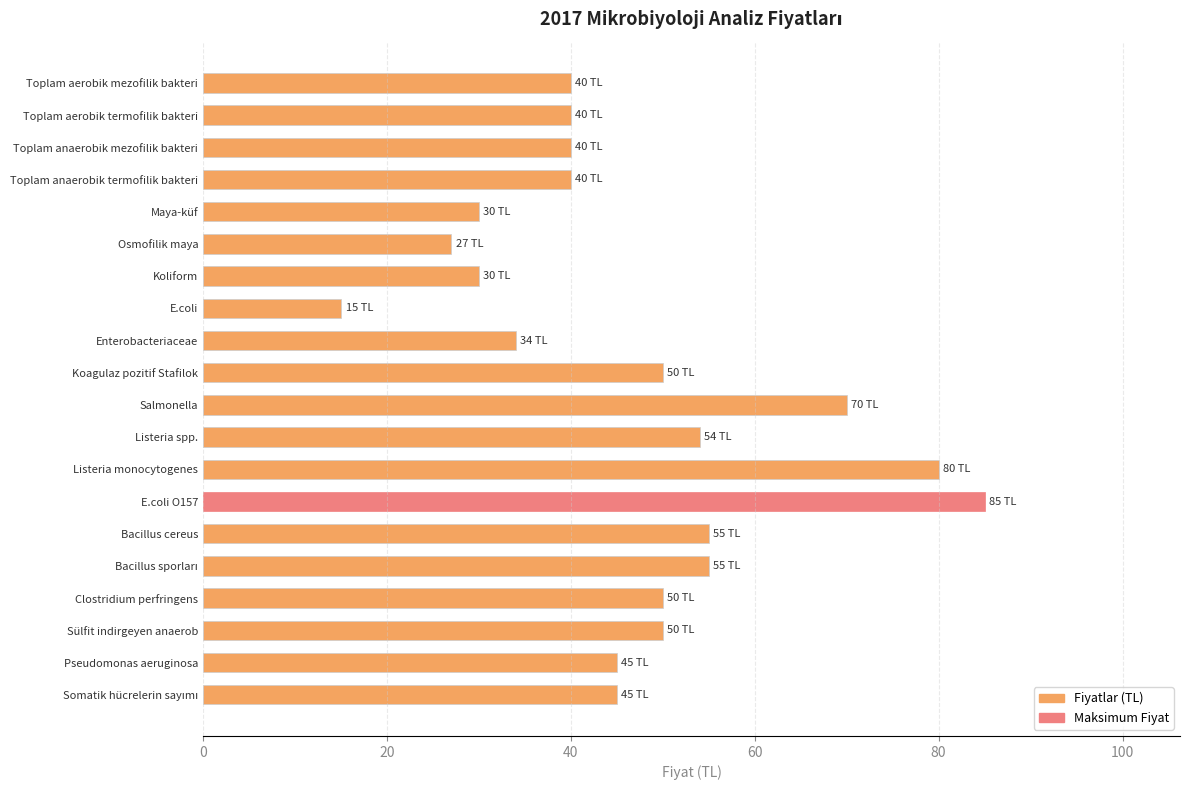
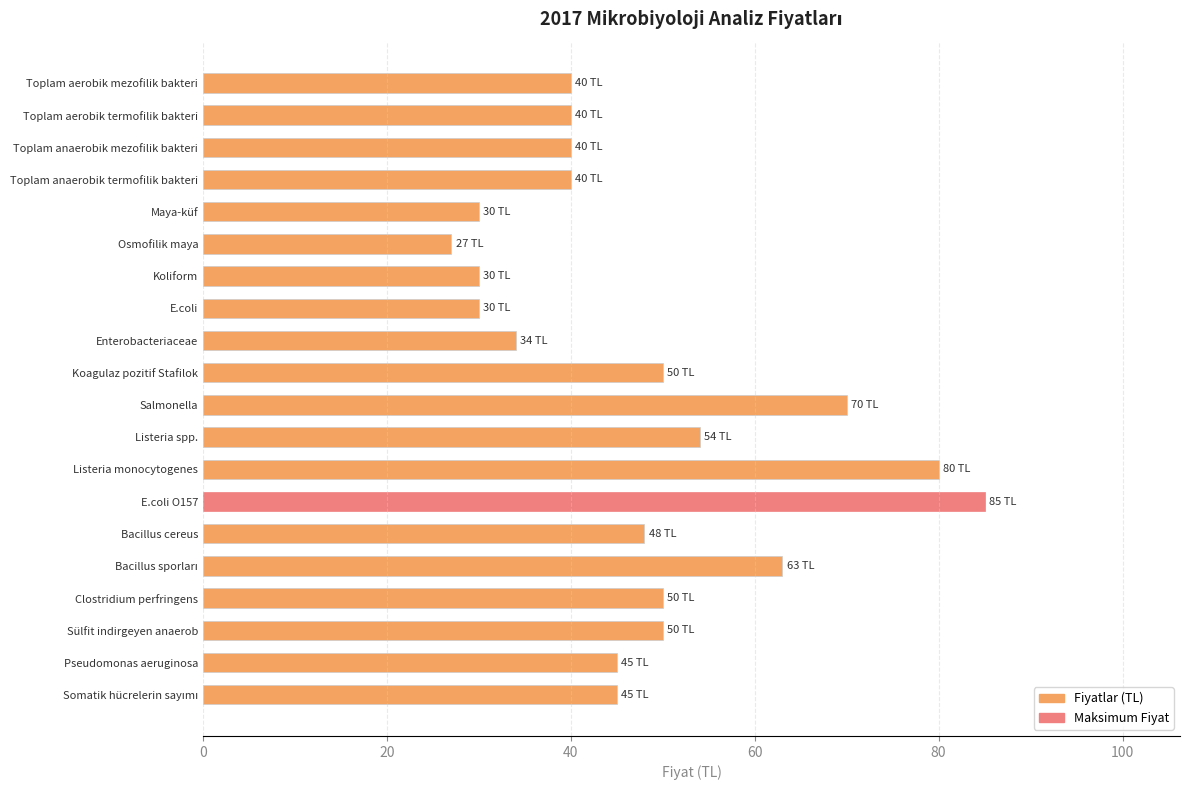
  {
    "Toplam aerobik mezofilik bakteri": 40,
    "Toplam aerobik termofilik bakteri": 40,
    "Toplam anaerobik mezofilik bakteri": 40,
    "Toplam anaerobik termofilik bakteri": 40,
    "Maya-küf": 30,
    "Osmofilik maya": 27,
    "Koliform": 30,
-   "E.coli": 15,
+   "E.coli": 30,
    "Enterobacteriaceae": 34,
    "Koagulaz pozitif Stafilok": 50,
    "Salmonella": 70,
    "Listeria spp.": 54,
    "Listeria monocytogenes": 80,
    "E.coli O157": 85,
-   "Bacillus cereus": 55,
-   "Bacillus sporları": 55,
+   "Bacillus cereus": 48,
+   "Bacillus sporları": 63,
    "Clostridium perfringens": 50,
    "Sülfit indirgeyen anaerob": 50,
    "Pseudomonas aeruginosa": 45,
    "Somatik hücrelerin sayımı": 45
  }
